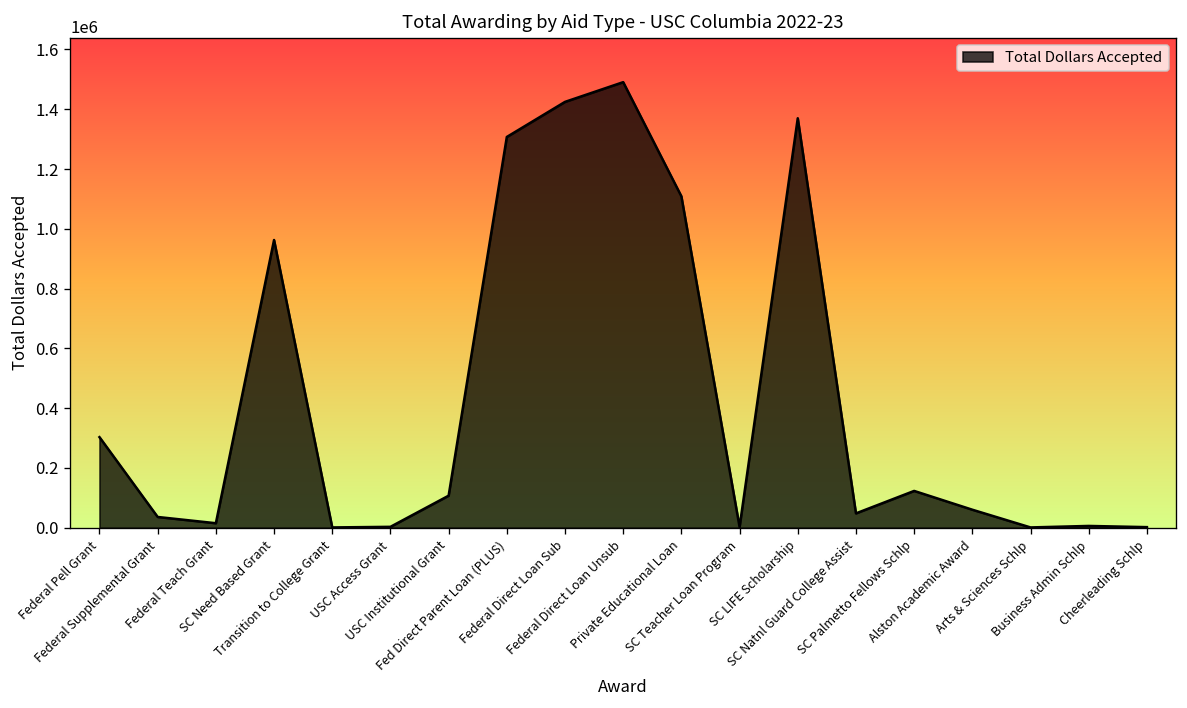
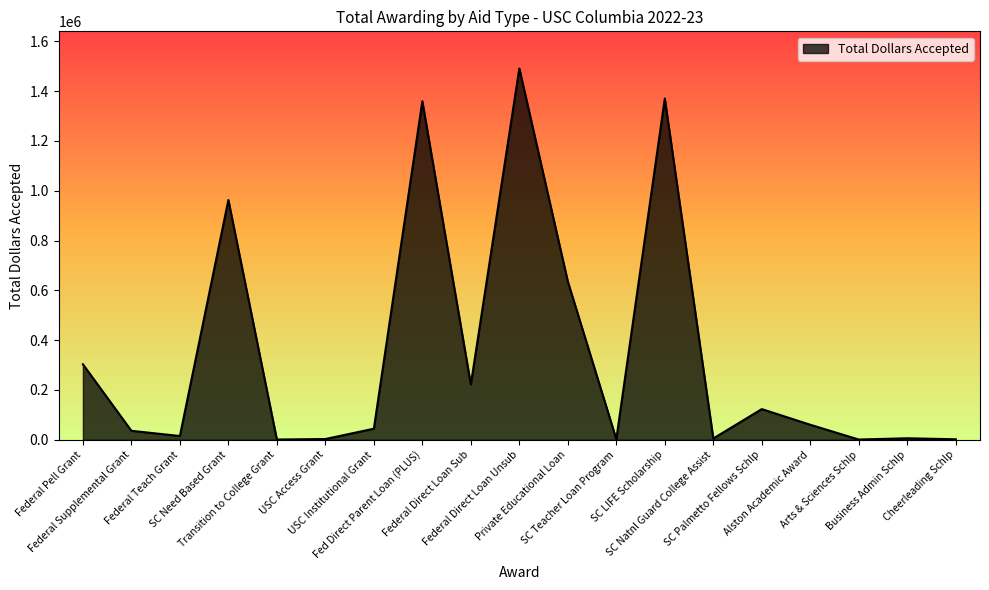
  {
    "Federal Pell Grant": 300000,
    "Federal Supplemental Grant": 40000,
    "Federal Teach Grant": 20000,
    "SC Need Based Grant": 960000,
    "Transition to College Grant": 0,
    "USC Access Grant": 0,
-   "USC Institutional Grant": 110000,
-   "Fed Direct Parent Loan (PLUS)": 1310000,
-   "Federal Direct Loan Sub": 1420000,
+   "USC Institutional Grant": 40000,
+   "Fed Direct Parent Loan (PLUS)": 1360000,
+   "Federal Direct Loan Sub": 220000,
    "Federal Direct Loan Unsub": 1490000,
-   "Private Educational Loan": 1110000,
+   "Private Educational Loan": 640000,
    "SC Teacher Loan Program": 0,
    "SC LIFE Scholarship": 1370000,
-   "SC Natnl Guard College Assist": 50000,
+   "SC Natnl Guard College Assist": 10000,
    "SC Palmetto Fellows Schlp": 120000,
    "Alston Academic Award": 60000,
    "Arts & Sciences Schlp": 0,
    "Business Admin Schlp": 10000,
    "Cheerleading Schlp": 0
  }
